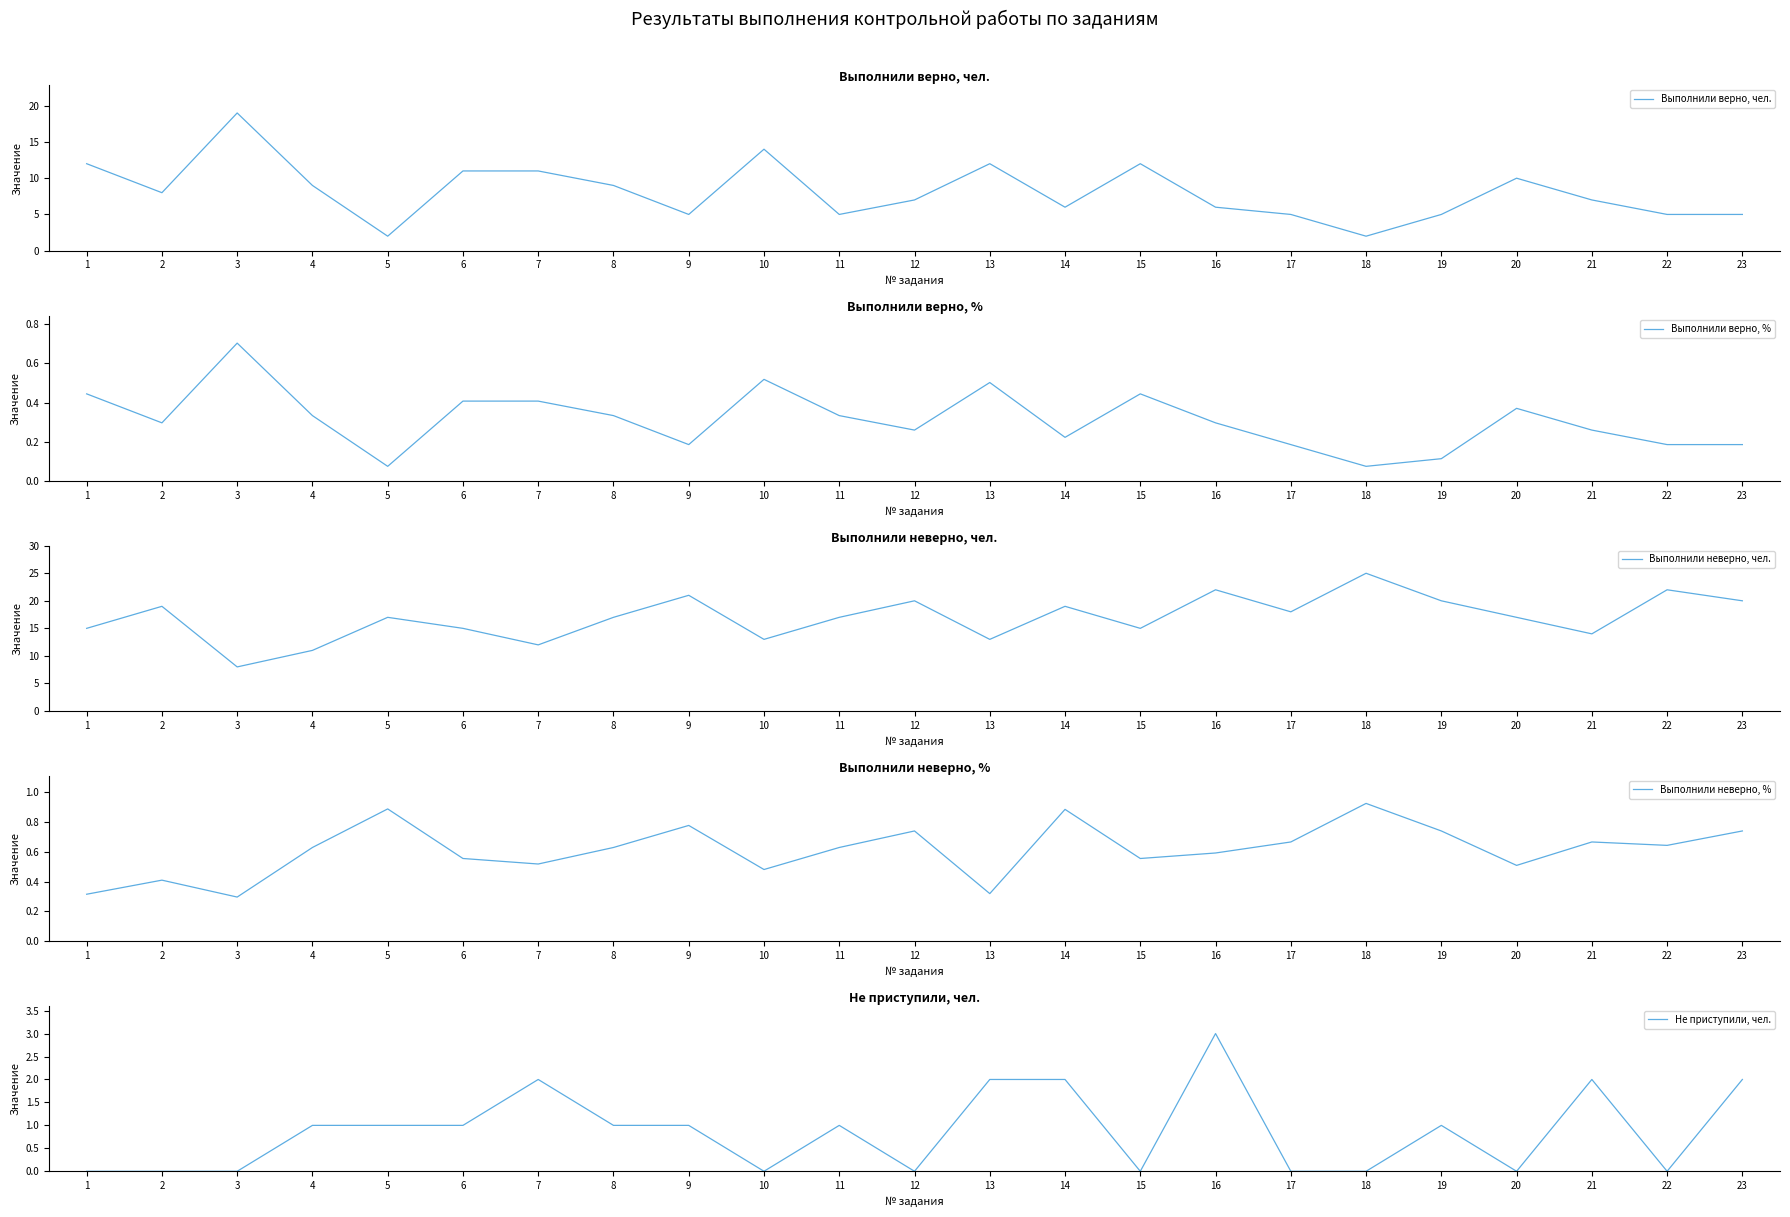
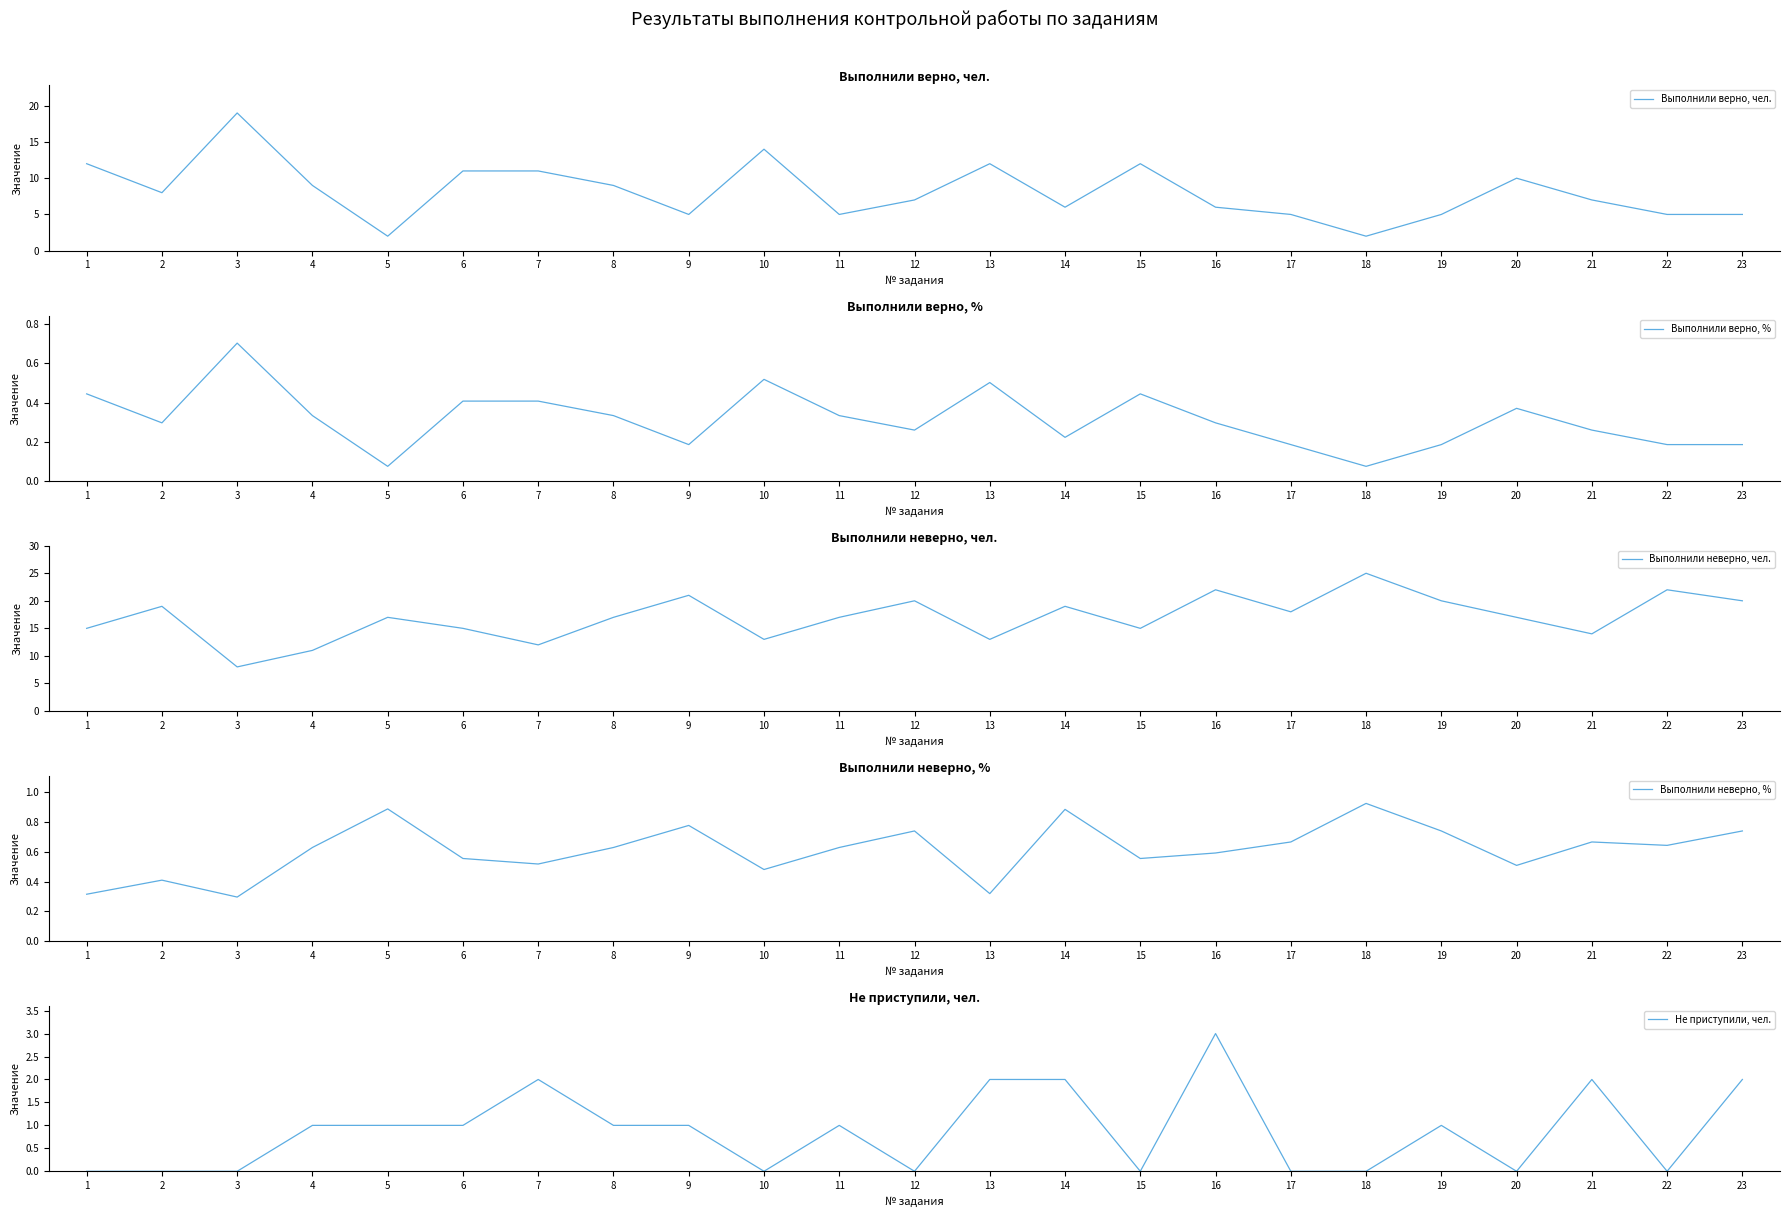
  {
    "Выполнили верно, чел.": {
      "1": 12,
      "2": 8,
      "3": 19,
      "4": 9,
      "5": 2,
      "6": 11,
      "7": 11,
      "8": 9,
      "9": 5,
      "10": 14,
      "11": 5,
      "12": 7,
      "13": 12,
      "14": 6,
      "15": 12,
      "16": 6,
      "17": 5,
      "18": 2,
      "19": 5,
      "20": 10,
      "21": 7,
      "22": 5,
      "23": 5
    },
    "Выполнили верно, %": {
      "1": 0.44,
      "2": 0.30,
      "3": 0.70,
      "4": 0.33,
      "5": 0.07,
      "6": 0.41,
      "7": 0.41,
      "8": 0.33,
      "9": 0.19,
      "10": 0.52,
      "11": 0.33,
      "12": 0.26,
      "13": 0.50,
      "14": 0.22,
      "15": 0.44,
      "16": 0.30,
      "17": 0.19,
      "18": 0.07,
-     "19": 0.11,
+     "19": 0.19,
      "20": 0.37,
      "21": 0.26,
      "22": 0.19,
      "23": 0.19
    },
    "Выполнили неверно, чел.": {
      "1": 15,
      "2": 19,
      "3": 8,
      "4": 11,
      "5": 17,
      "6": 15,
      "7": 12,
      "8": 17,
      "9": 21,
      "10": 13,
      "11": 17,
      "12": 20,
      "13": 13,
      "14": 19,
      "15": 15,
      "16": 22,
      "17": 18,
      "18": 25,
      "19": 20,
      "20": 17,
      "21": 14,
      "22": 22,
      "23": 20
    },
    "Выполнили неверно, %": {
      "1": 0.32,
      "2": 0.41,
      "3": 0.30,
      "4": 0.63,
      "5": 0.89,
      "6": 0.56,
      "7": 0.52,
      "8": 0.63,
      "9": 0.78,
      "10": 0.48,
      "11": 0.63,
      "12": 0.74,
      "13": 0.32,
      "14": 0.89,
      "15": 0.56,
      "16": 0.59,
      "17": 0.67,
      "18": 0.93,
      "19": 0.74,
      "20": 0.51,
      "21": 0.67,
      "22": 0.64,
      "23": 0.74
    },
    "Не приступили, чел.": {
      "1": 0.0,
      "2": 0.0,
      "3": 0.0,
      "4": 1.0,
      "5": 1.0,
      "6": 1.0,
      "7": 2.0,
      "8": 1.0,
      "9": 1.0,
      "10": 0.0,
      "11": 1.0,
      "12": 0.0,
      "13": 2.0,
      "14": 2.0,
      "15": 0.0,
      "16": 3.0,
      "17": 0.0,
      "18": 0.0,
      "19": 1.0,
      "20": 0.0,
      "21": 2.0,
      "22": 0.0,
      "23": 2.0
    }
  }
